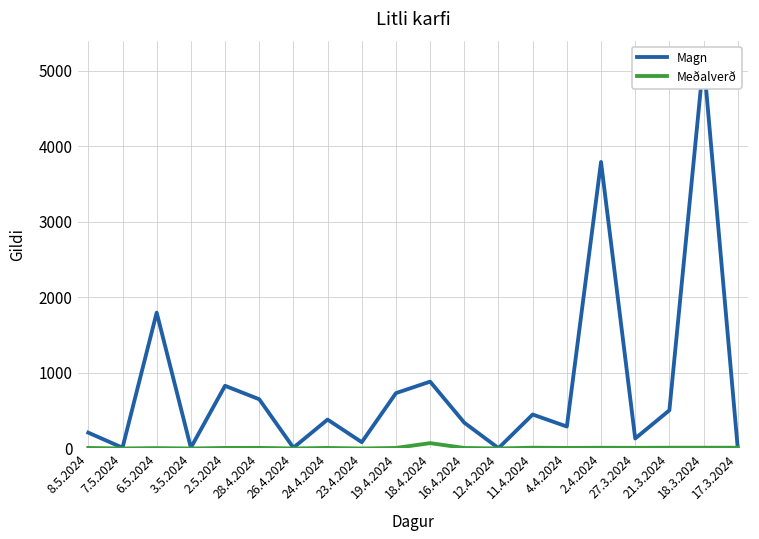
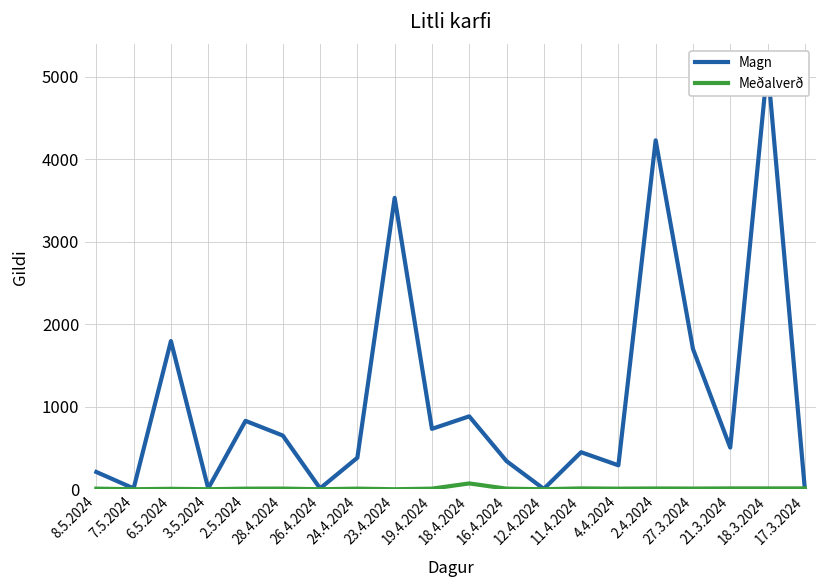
  {
    "Magn": {
      "8.5.2024": 200,
      "6.5.2024": 1800,
      "2.5.2024": 800,
      "28.4.2024": 700,
      "24.4.2024": 400,
-     "23.4.2024": 100,
+     "23.4.2024": 3500,
      "19.4.2024": 700,
      "18.4.2024": 900,
      "16.4.2024": 300,
      "11.4.2024": 400,
      "4.4.2024": 300,
-     "2.4.2024": 3800,
-     "27.3.2024": 100,
+     "2.4.2024": 4200,
+     "27.3.2024": 1700,
      "21.3.2024": 500
    },
    "Meðalverð": {
      "8.5.2024": 0,
      "6.5.2024": 0,
      "2.5.2024": 0,
      "28.4.2024": 0,
      "24.4.2024": 0,
      "23.4.2024": 0,
      "19.4.2024": 0,
      "18.4.2024": 100,
      "16.4.2024": 0,
      "11.4.2024": 0,
      "4.4.2024": 0,
      "2.4.2024": 0,
      "27.3.2024": 0,
      "21.3.2024": 0,
      "18.3.2024": 0
    }
  }
